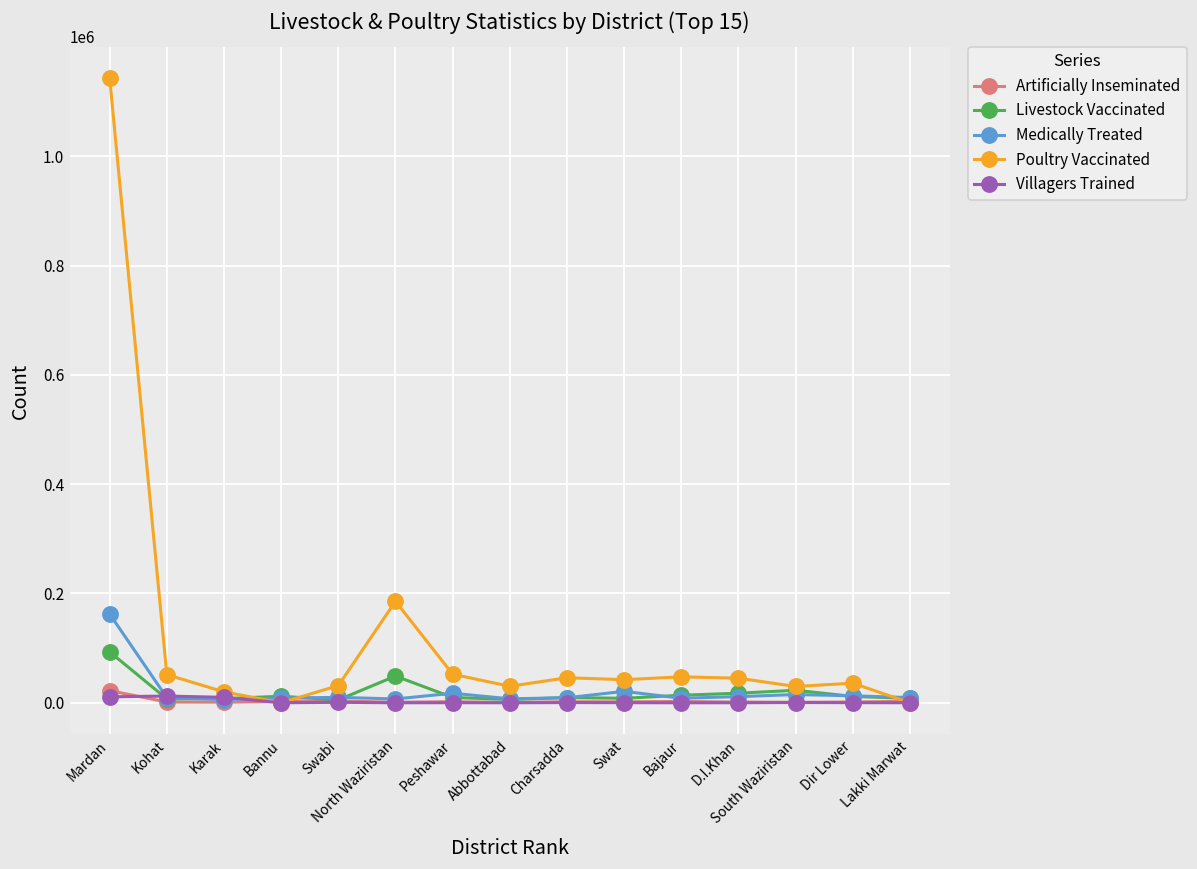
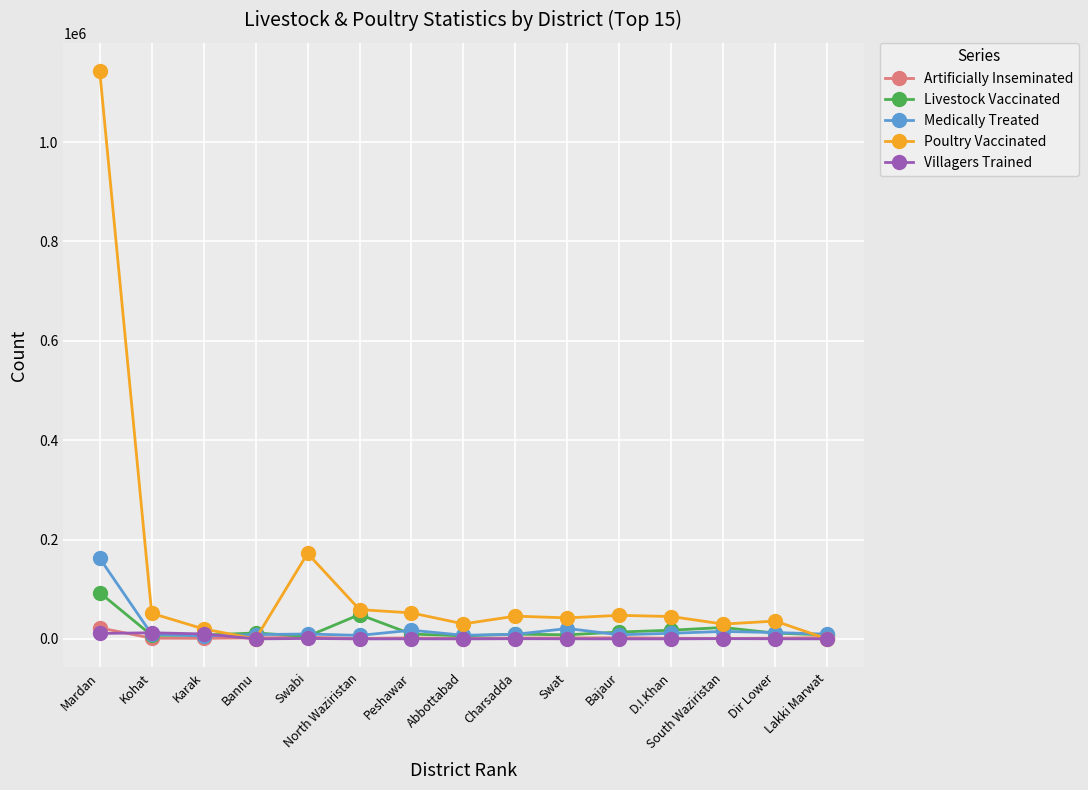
  {
    "Artificially Inseminated": {
      "Mardan": 20000,
      "Kohat": 0
    },
    "Livestock Vaccinated": {
      "Mardan": 90000,
      "North Waziristan": 50000,
      "Peshawar": 10000,
      "Swat": 10000,
      "Bajaur": 10000,
      "D.I.Khan": 20000,
      "South Waziristan": 20000
    },
    "Medically Treated": {
      "Mardan": 160000,
      "North Waziristan": 10000,
      "Peshawar": 20000,
      "Swat": 20000,
      "Bajaur": 10000,
      "D.I.Khan": 10000,
      "South Waziristan": 20000
    },
    "Poultry Vaccinated": {
      "Mardan": 1140000,
      "Kohat": 50000,
      "Karak": 20000,
-     "Swabi": 30000,
-     "North Waziristan": 190000,
+     "Swabi": 170000,
+     "North Waziristan": 60000,
      "Peshawar": 50000,
      "Abbottabad": 30000,
      "Charsadda": 50000,
      "Swat": 40000,
      "Bajaur": 50000,
      "D.I.Khan": 50000,
      "South Waziristan": 30000,
      "Dir Lower": 40000
    },
    "Villagers Trained": {
      "Mardan": 10000
    }
  }
